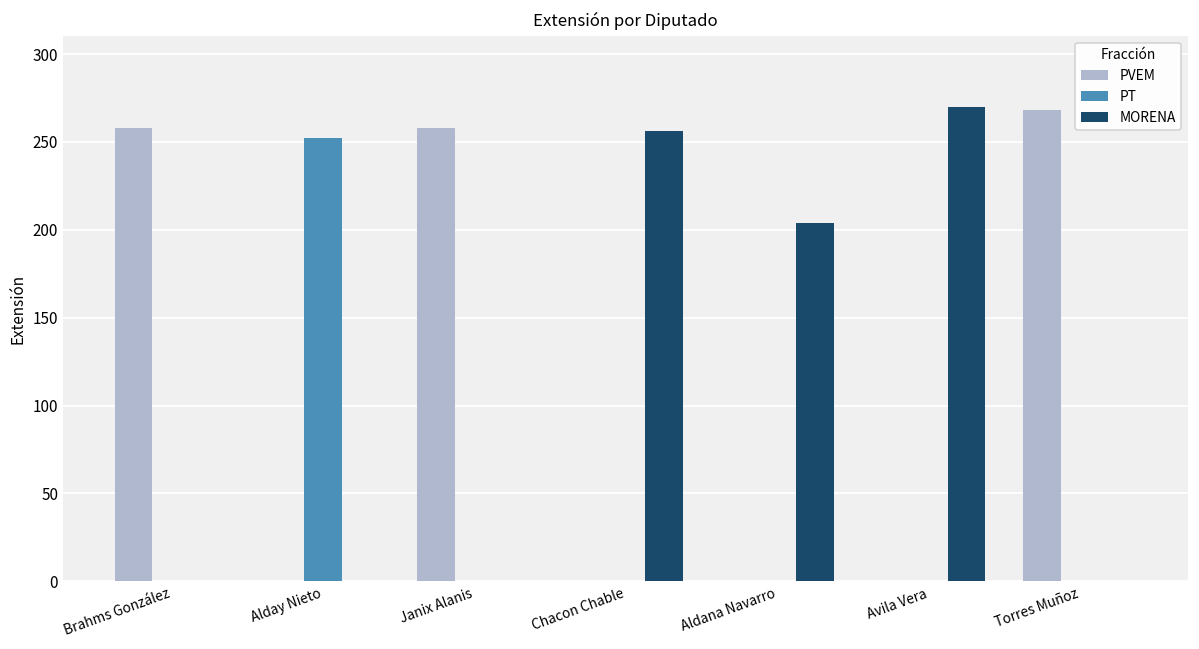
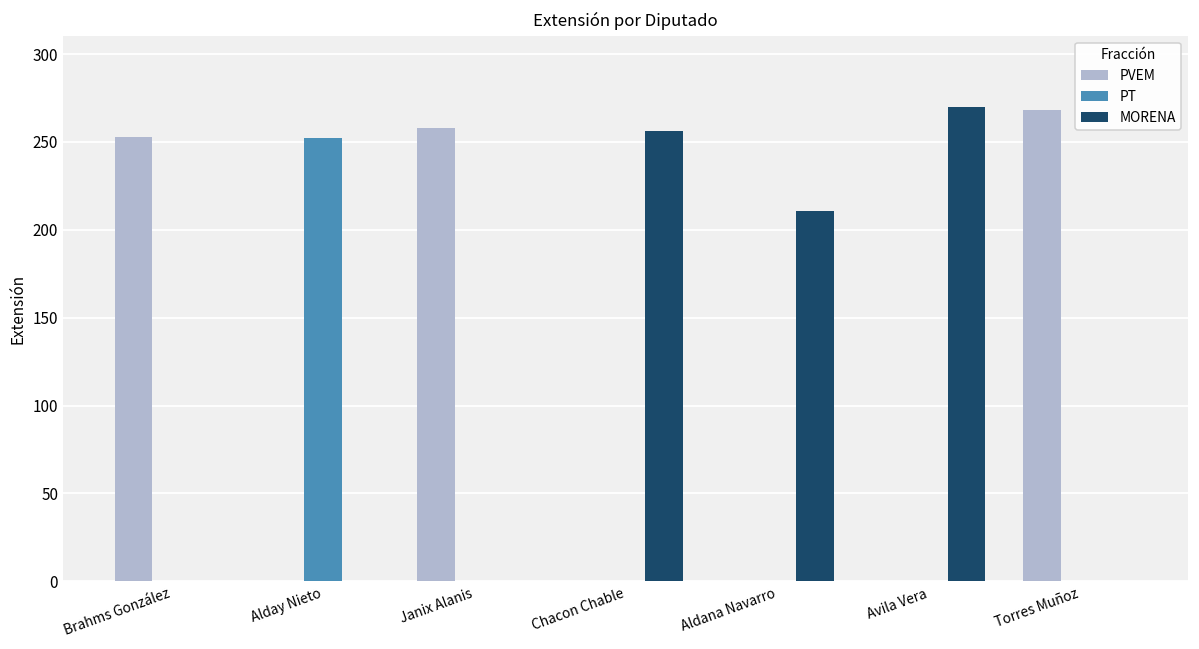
  {
    "PVEM": {
-     "Brahms González": 258,
+     "Brahms González": 253,
      "Alday Nieto": 0,
      "Janix Alanis": 258,
      "Chacon Chable": 0,
      "Aldana Navarro": 0,
      "Avila Vera": 0,
      "Torres Muñoz": 268
    },
    "PT": {
      "Brahms González": 0,
      "Alday Nieto": 252,
      "Janix Alanis": 0,
      "Chacon Chable": 0,
      "Aldana Navarro": 0,
      "Avila Vera": 0,
      "Torres Muñoz": 0
    },
    "MORENA": {
      "Brahms González": 0,
      "Alday Nieto": 0,
      "Janix Alanis": 0,
      "Chacon Chable": 256,
-     "Aldana Navarro": 204,
+     "Aldana Navarro": 211,
      "Avila Vera": 270,
      "Torres Muñoz": 0
    }
  }
